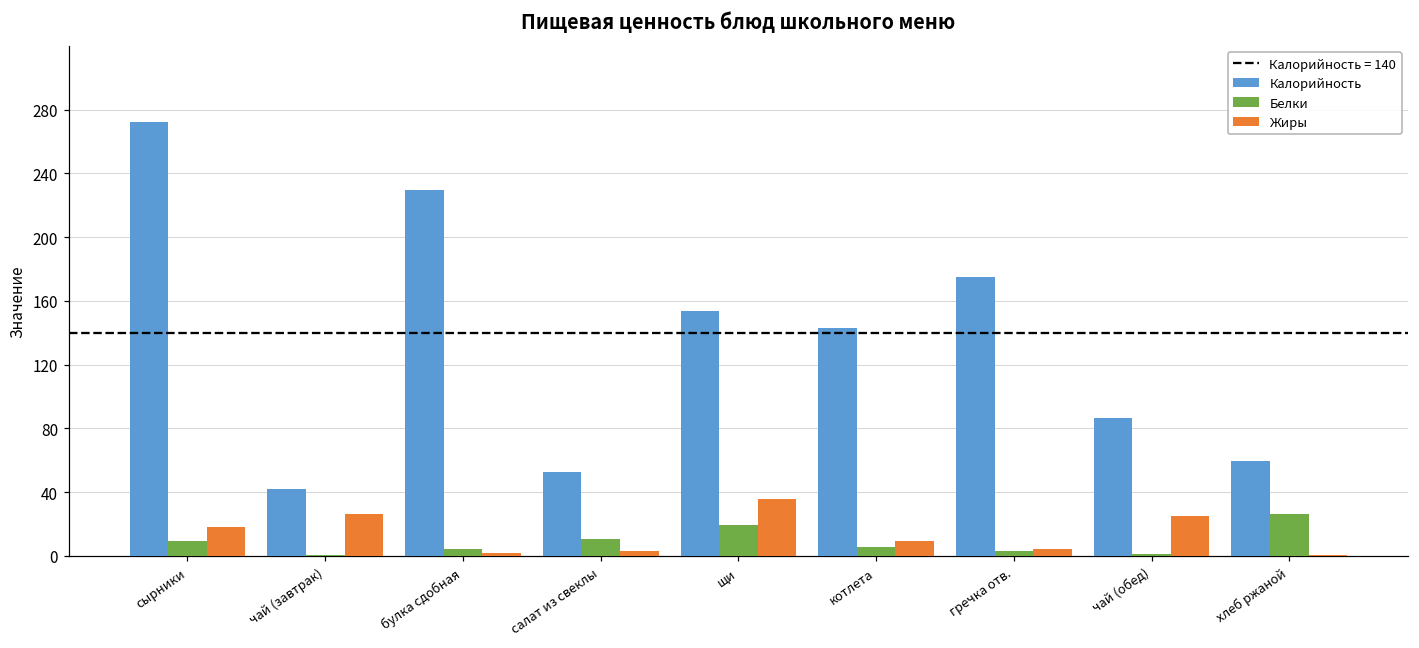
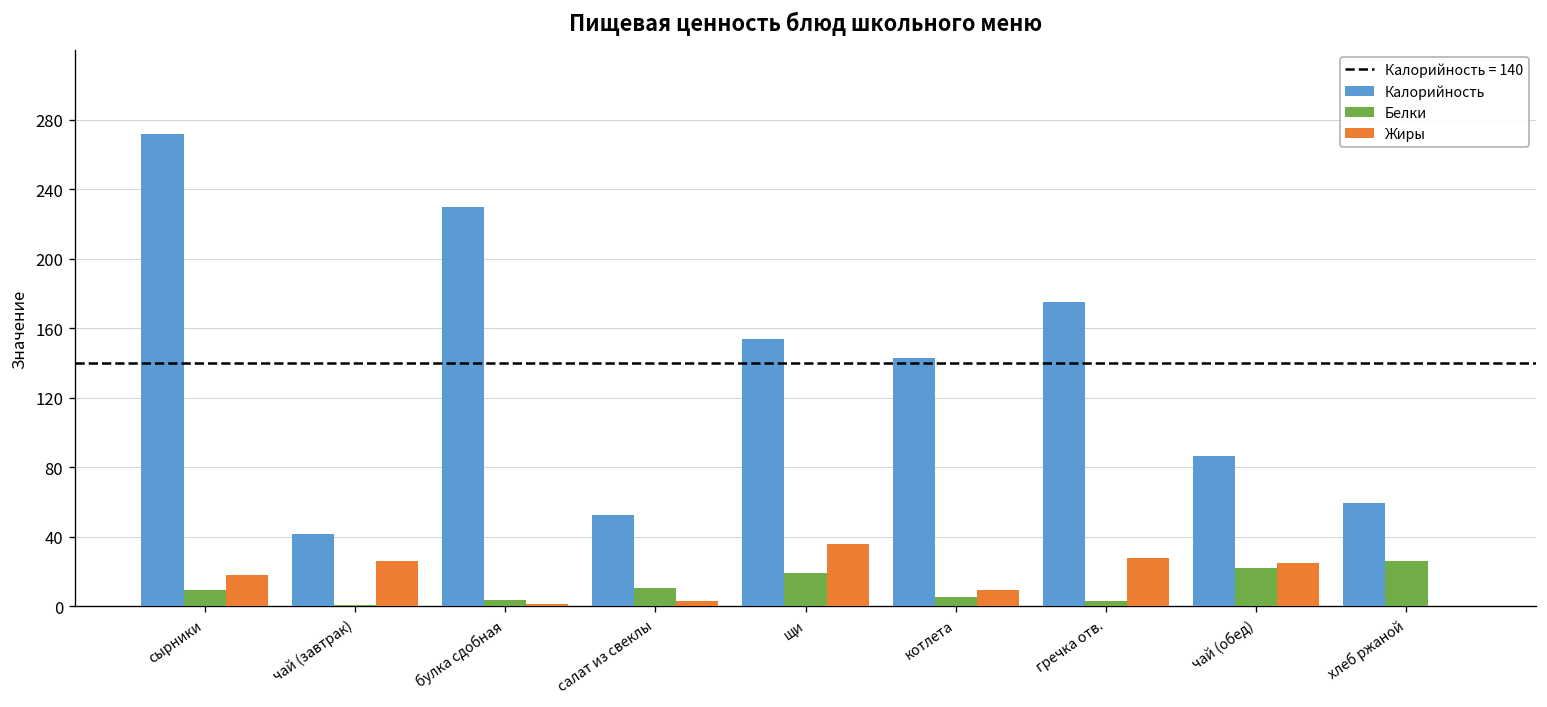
  {
    "Калорийность": {
      "сырники": 272,
      "чай (завтрак)": 42,
      "булка сдобная": 230,
      "салат из свеклы": 52,
      "щи": 154,
      "котлета": 143,
      "гречка отв.": 175,
      "чай (обед)": 87,
      "хлеб ржаной": 59
    },
    "Белки": {
      "сырники": 9,
      "булка сдобная": 4,
      "салат из свеклы": 11,
      "щи": 19,
      "котлета": 5,
      "гречка отв.": 3,
-     "чай (обед)": 1,
+     "чай (обед)": 22,
      "хлеб ржаной": 26
    },
    "Жиры": {
      "сырники": 18,
      "чай (завтрак)": 26,
      "салат из свеклы": 3,
      "щи": 36,
      "котлета": 9,
-     "гречка отв.": 5,
+     "гречка отв.": 28,
      "чай (обед)": 25
    }
  }
